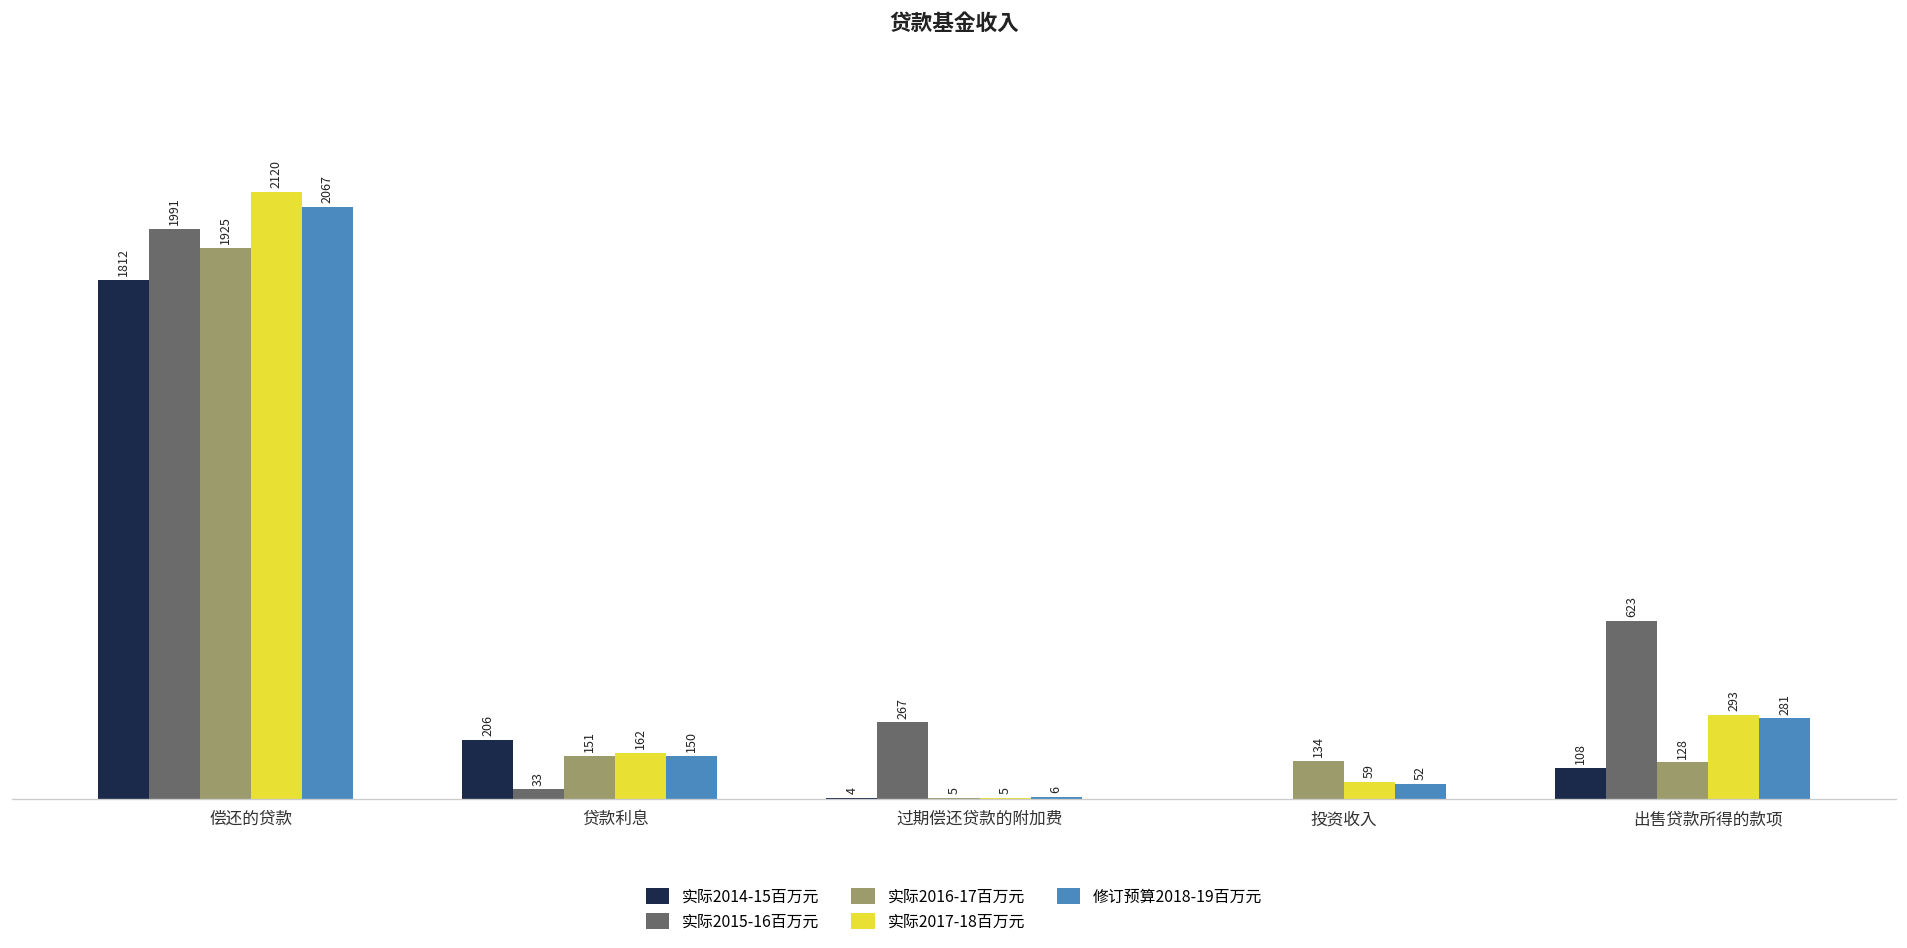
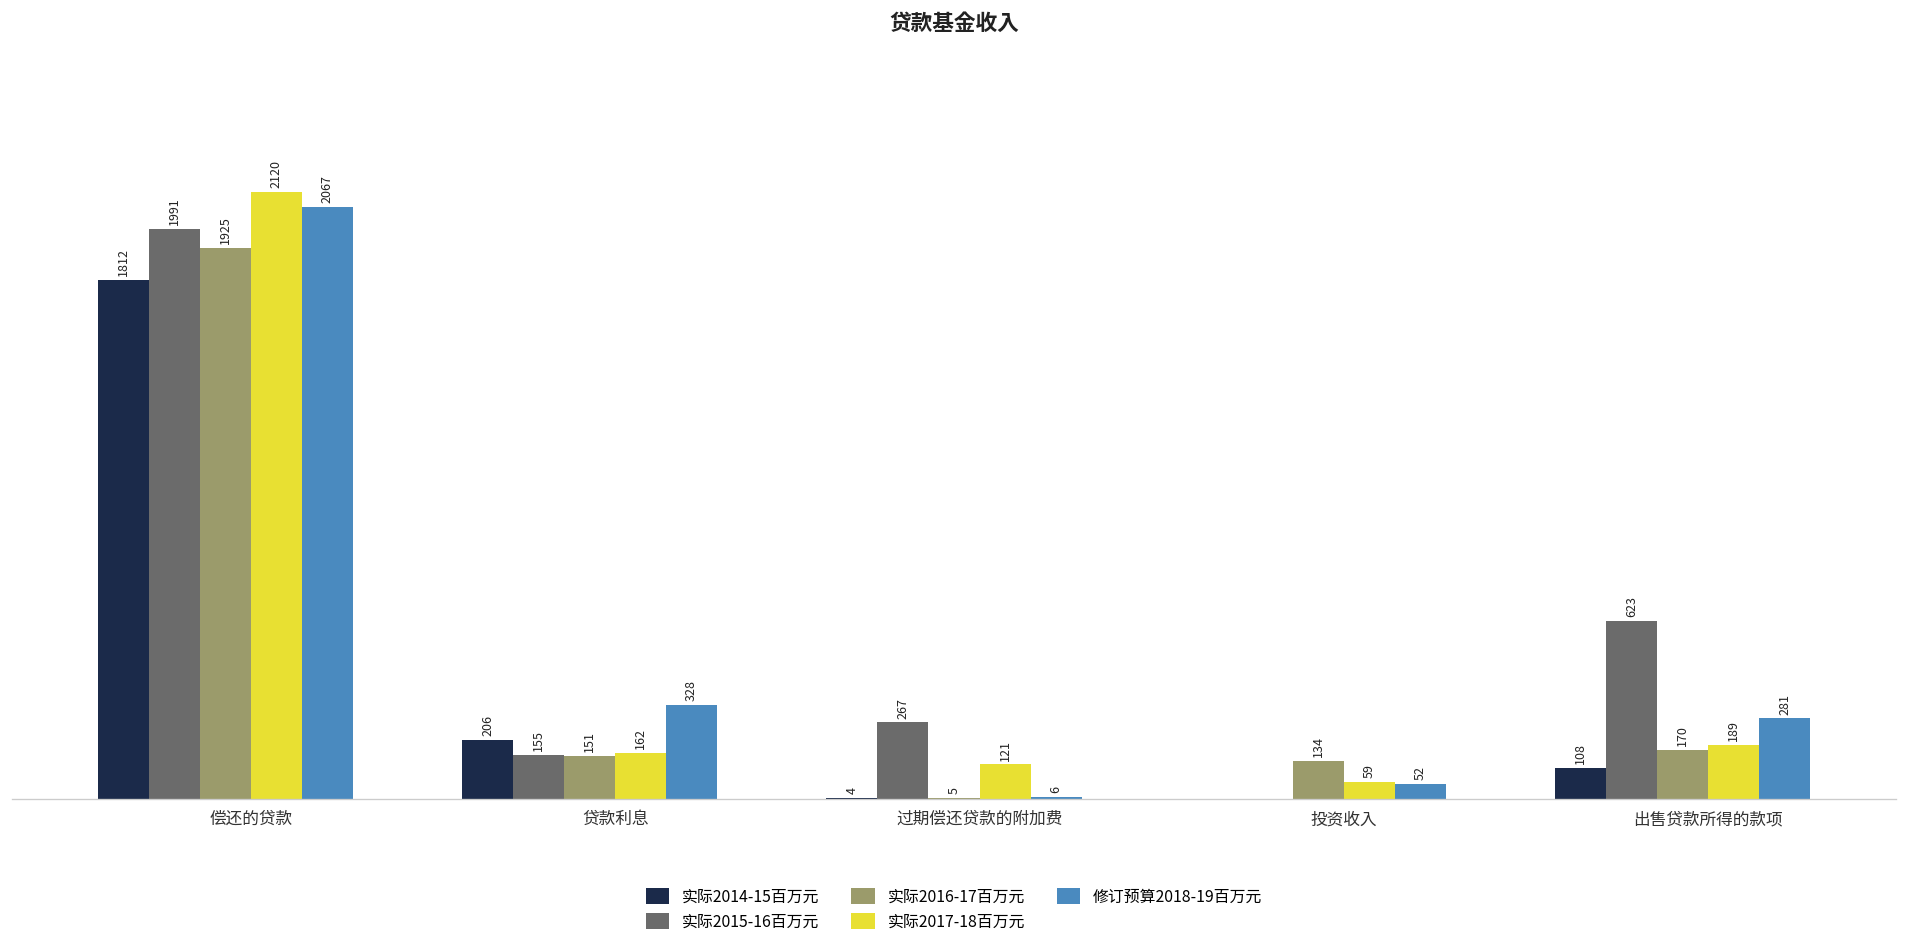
  {
    "实际2014-15百万元": {
      "偿还的贷款": 1812,
      "贷款利息": 206,
      "过期偿还贷款的附加费": 4,
      "出售贷款所得的款项": 108
    },
    "实际2015-16百万元": {
      "偿还的贷款": 1991,
-     "贷款利息": 33,
+     "贷款利息": 155,
      "过期偿还贷款的附加费": 267,
      "出售贷款所得的款项": 623
    },
    "实际2016-17百万元": {
      "偿还的贷款": 1925,
      "贷款利息": 151,
      "过期偿还贷款的附加费": 5,
      "投资收入": 134,
-     "出售贷款所得的款项": 128
+     "出售贷款所得的款项": 170
    },
    "实际2017-18百万元": {
      "偿还的贷款": 2120,
      "贷款利息": 162,
-     "过期偿还贷款的附加费": 5,
+     "过期偿还贷款的附加费": 121,
      "投资收入": 59,
-     "出售贷款所得的款项": 293
+     "出售贷款所得的款项": 189
    },
    "修订预算2018-19百万元": {
      "偿还的贷款": 2067,
-     "贷款利息": 150,
+     "贷款利息": 328,
      "过期偿还贷款的附加费": 6,
      "投资收入": 52,
      "出售贷款所得的款项": 281
    }
  }
